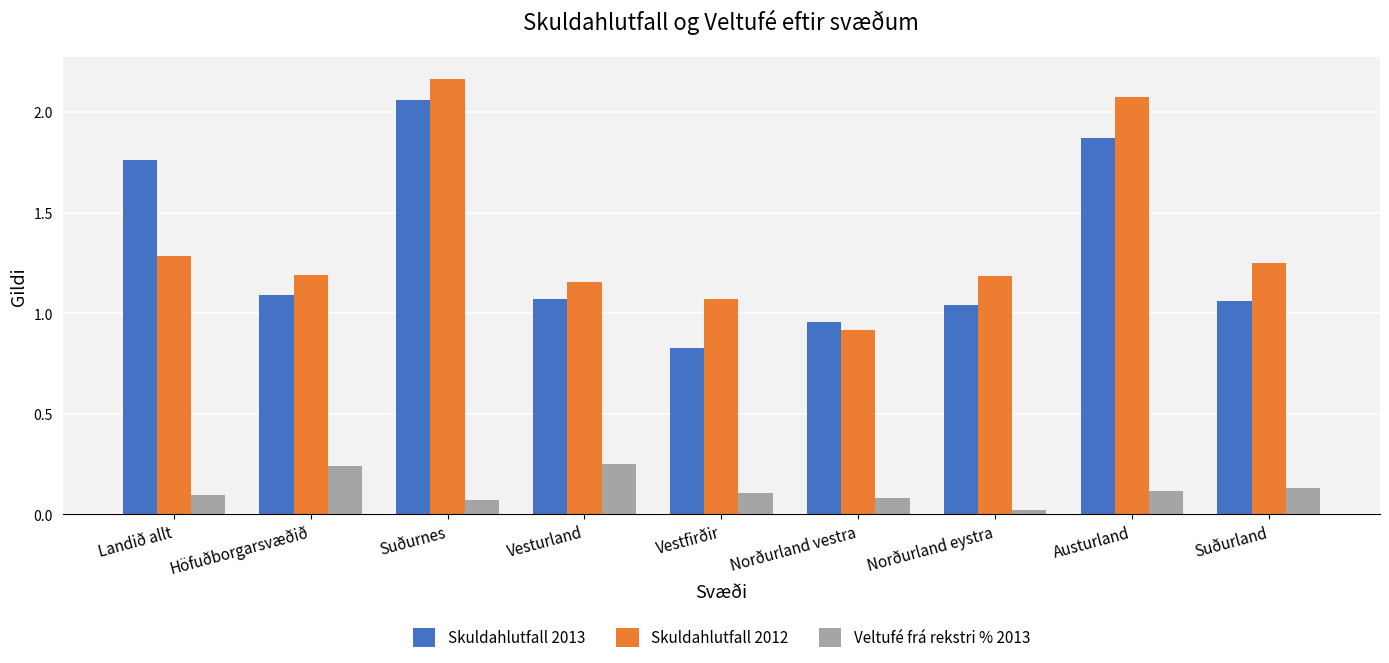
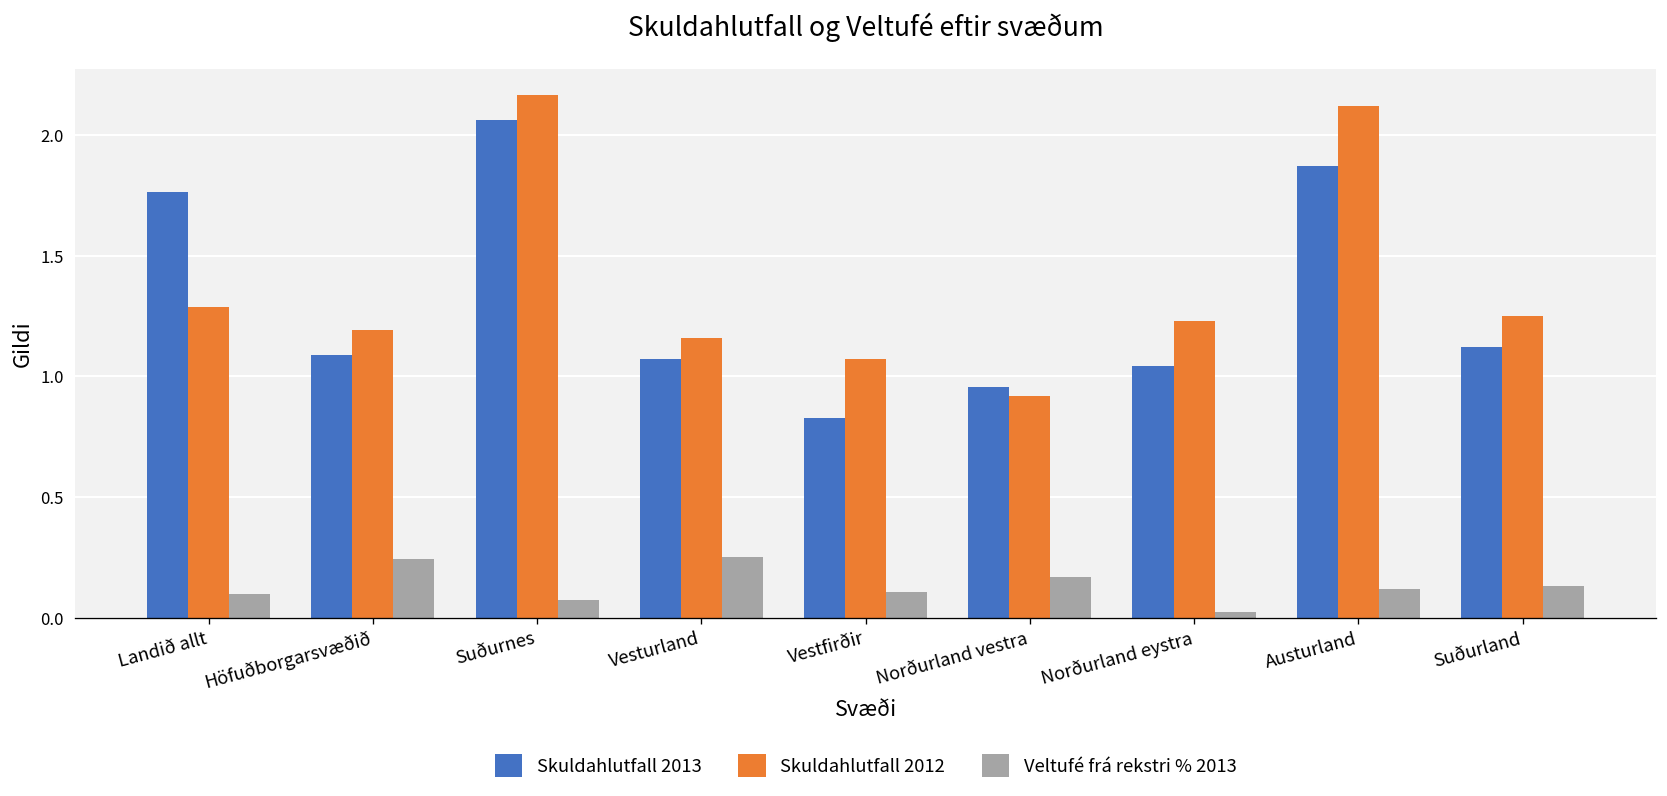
  {
    "Skuldahlutfall 2013": {
      "Landið allt": 1.76,
      "Höfuðborgarsvæðið": 1.09,
      "Suðurnes": 2.06,
      "Vesturland": 1.07,
      "Vestfirðir": 0.83,
      "Norðurland vestra": 0.96,
      "Norðurland eystra": 1.04,
      "Austurland": 1.87,
-     "Suðurland": 1.06
+     "Suðurland": 1.12
    },
    "Skuldahlutfall 2012": {
      "Landið allt": 1.29,
      "Höfuðborgarsvæðið": 1.19,
      "Suðurnes": 2.16,
      "Vesturland": 1.16,
      "Vestfirðir": 1.07,
      "Norðurland vestra": 0.92,
-     "Norðurland eystra": 1.19,
-     "Austurland": 2.08,
+     "Norðurland eystra": 1.23,
+     "Austurland": 2.12,
      "Suðurland": 1.25
    },
    "Veltufé frá rekstri % 2013": {
      "Landið allt": 0.10,
      "Höfuðborgarsvæðið": 0.24,
      "Suðurnes": 0.07,
      "Vesturland": 0.25,
      "Vestfirðir": 0.10,
-     "Norðurland vestra": 0.08,
+     "Norðurland vestra": 0.17,
      "Norðurland eystra": 0.02,
      "Austurland": 0.12,
      "Suðurland": 0.13
    }
  }
